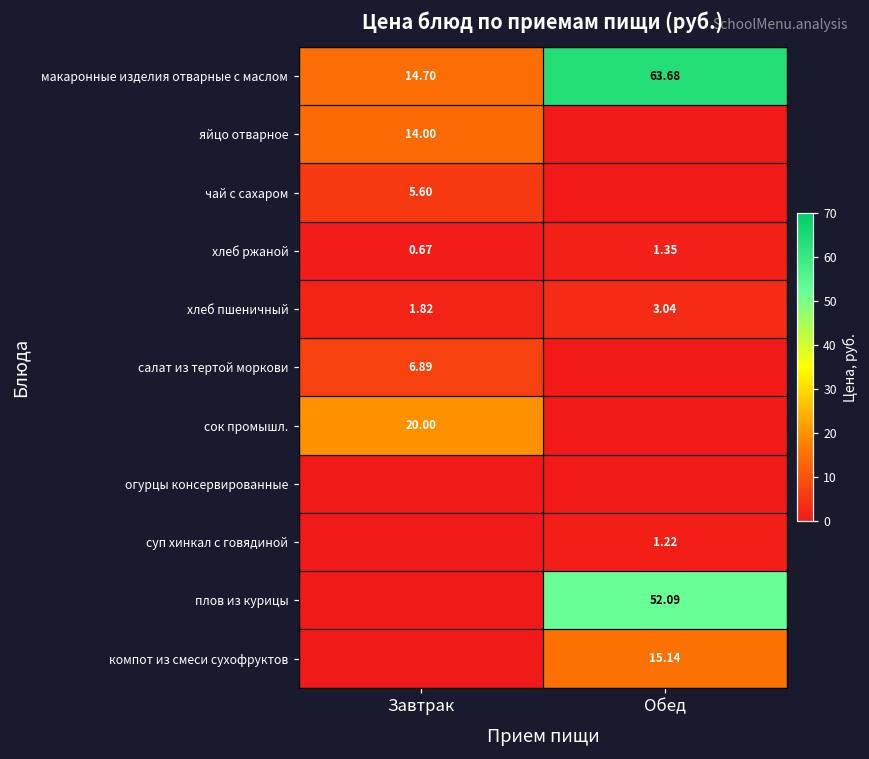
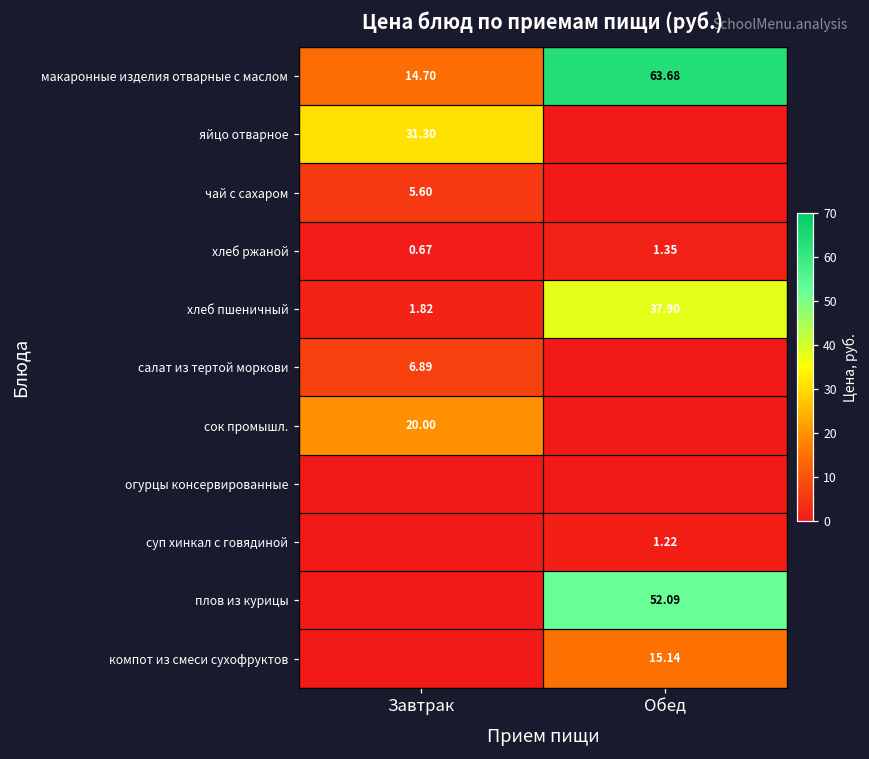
  {
    "макаронные изделия отварные с маслом": {
      "Завтрак": 14.70,
      "Обед": 63.68
    },
    "яйцо отварное": {
-     "Завтрак": 14.00
+     "Завтрак": 31.30
    },
    "чай с сахаром": {
      "Завтрак": 5.60
    },
    "хлеб ржаной": {
      "Завтрак": 0.67,
      "Обед": 1.35
    },
    "хлеб пшеничный": {
      "Завтрак": 1.82,
-     "Обед": 3.04
+     "Обед": 37.90
    },
    "салат из тертой моркови": {
      "Завтрак": 6.89
    },
    "сок промышл.": {
      "Завтрак": 20.00
    },
    "суп хинкал с говядиной": {
      "Обед": 1.22
    },
    "плов из курицы": {
      "Обед": 52.09
    },
    "компот из смеси сухофруктов": {
      "Обед": 15.14
    }
  }
